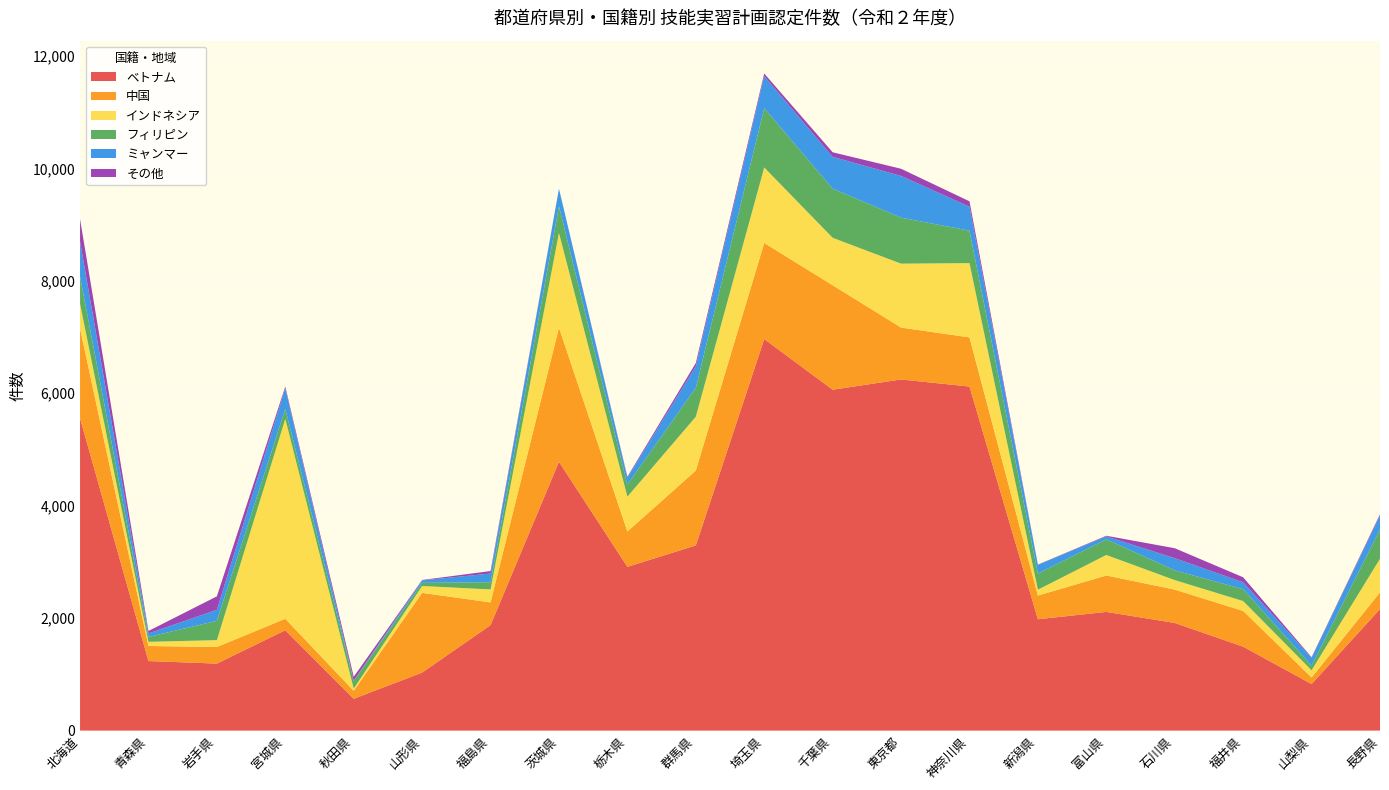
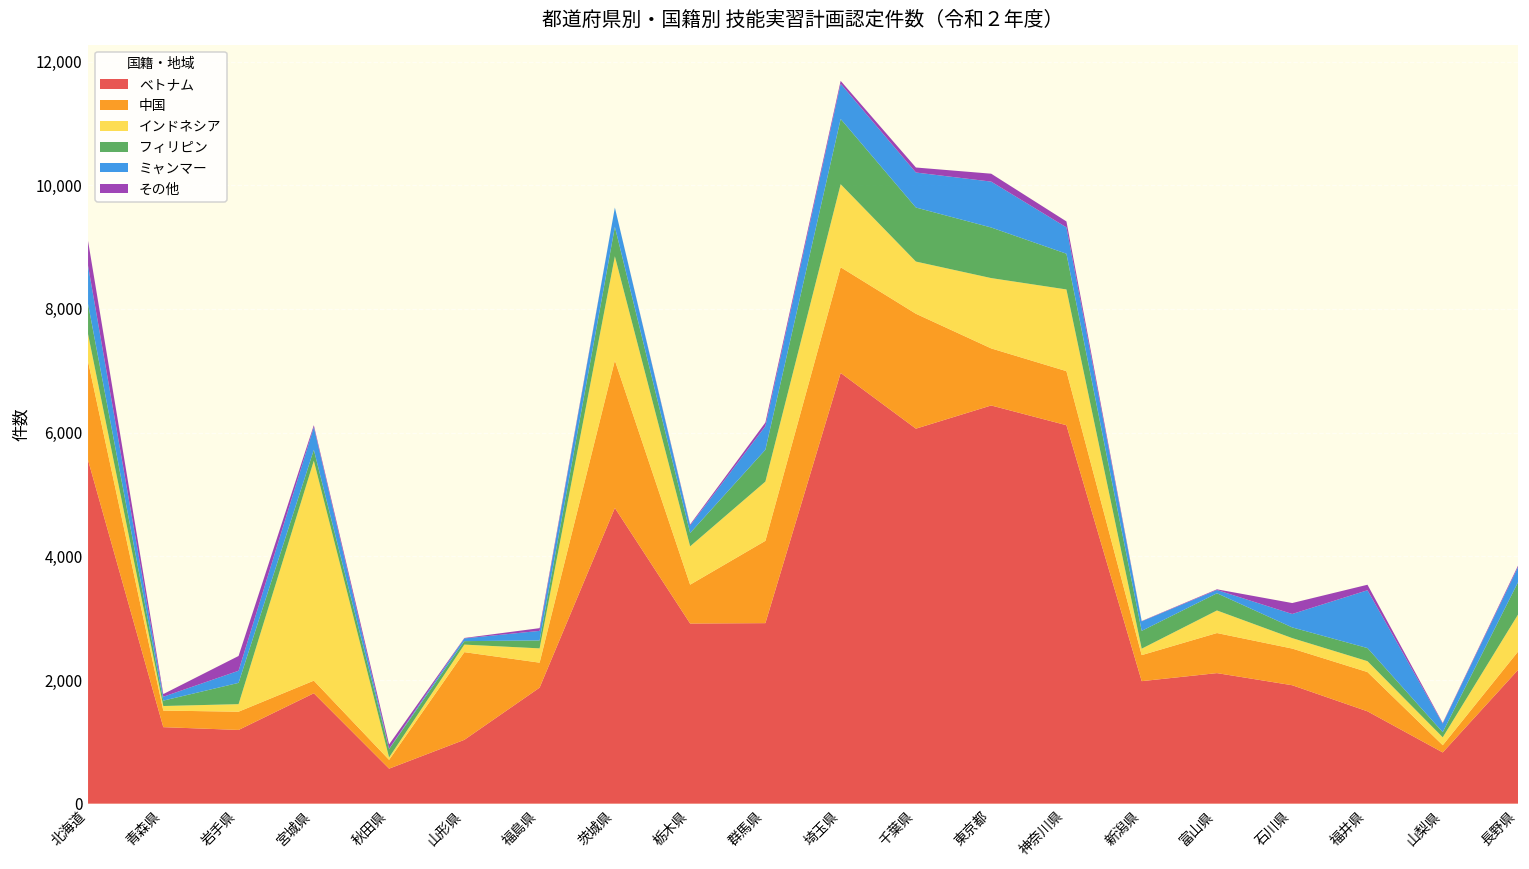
  {
    "ベトナム": {
      "北海道": "5,600",
      "青森県": "1,200",
      "岩手県": "1,200",
      "宮城県": "1,800",
      "秋田県": "600",
      "山形県": "1,000",
      "福島県": "1,900",
      "茨城県": "4,800",
      "栃木県": "2,900",
-     "群馬県": "3,300",
+     "群馬県": "2,900",
      "埼玉県": "7,000",
      "千葉県": "6,100",
-     "東京都": "6,200",
+     "東京都": "6,400",
      "神奈川県": "6,100",
      "新潟県": "2,000",
      "富山県": "2,100",
      "石川県": "1,900",
      "福井県": "1,500",
      "山梨県": "800",
      "長野県": "2,200"
    },
    "中国": {
      "北海道": "1,600",
      "青森県": "300",
      "岩手県": "300",
      "宮城県": "200",
      "山形県": "1,400",
      "福島県": "400",
      "茨城県": "2,400",
      "栃木県": "600",
      "群馬県": "1,300",
      "埼玉県": "1,700",
      "千葉県": "1,900",
      "東京都": "900",
      "神奈川県": "900",
      "新潟県": "400",
      "富山県": "600",
      "石川県": "600",
      "福井県": "600",
      "山梨県": "100",
      "長野県": "300"
    },
    "インドネシア": {
      "北海道": "400",
      "青森県": "100",
      "岩手県": "100",
      "宮城県": "3,600",
      "山形県": "100",
      "福島県": "200",
      "茨城県": "1,700",
      "栃木県": "600",
      "群馬県": "1,000",
      "埼玉県": "1,300",
      "千葉県": "800",
      "東京都": "1,100",
      "神奈川県": "1,300",
      "新潟県": "100",
      "富山県": "400",
      "石川県": "200",
      "福井県": "200",
      "山梨県": "100",
      "長野県": "600"
    },
    "フィリピン": {
      "北海道": "500",
      "青森県": "100",
      "岩手県": "300",
      "宮城県": "200",
      "福島県": "100",
      "茨城県": "500",
      "栃木県": "200",
      "群馬県": "500",
      "埼玉県": "1,100",
      "千葉県": "900",
      "東京都": "800",
      "神奈川県": "600",
      "新潟県": "300",
      "富山県": "300",
      "石川県": "200",
      "福井県": "200",
      "山梨県": "100",
      "長野県": "500"
    },
    "ミャンマー": {
      "北海道": "600",
      "岩手県": "200",
      "群馬県": "400",
      "埼玉県": "600",
      "千葉県": "600",
      "東京都": "700",
      "神奈川県": "400",
      "石川県": "200",
-     "福井県": "100"
+     "福井県": "900"
    },
    "その他": {
      "北海道": "400",
      "岩手県": "200",
      "秋田県": "100",
      "群馬県": "100",
      "埼玉県": "0",
      "千葉県": "100",
      "東京都": "100",
      "神奈川県": "100",
      "石川県": "200",
      "福井県": "100"
    }
  }
